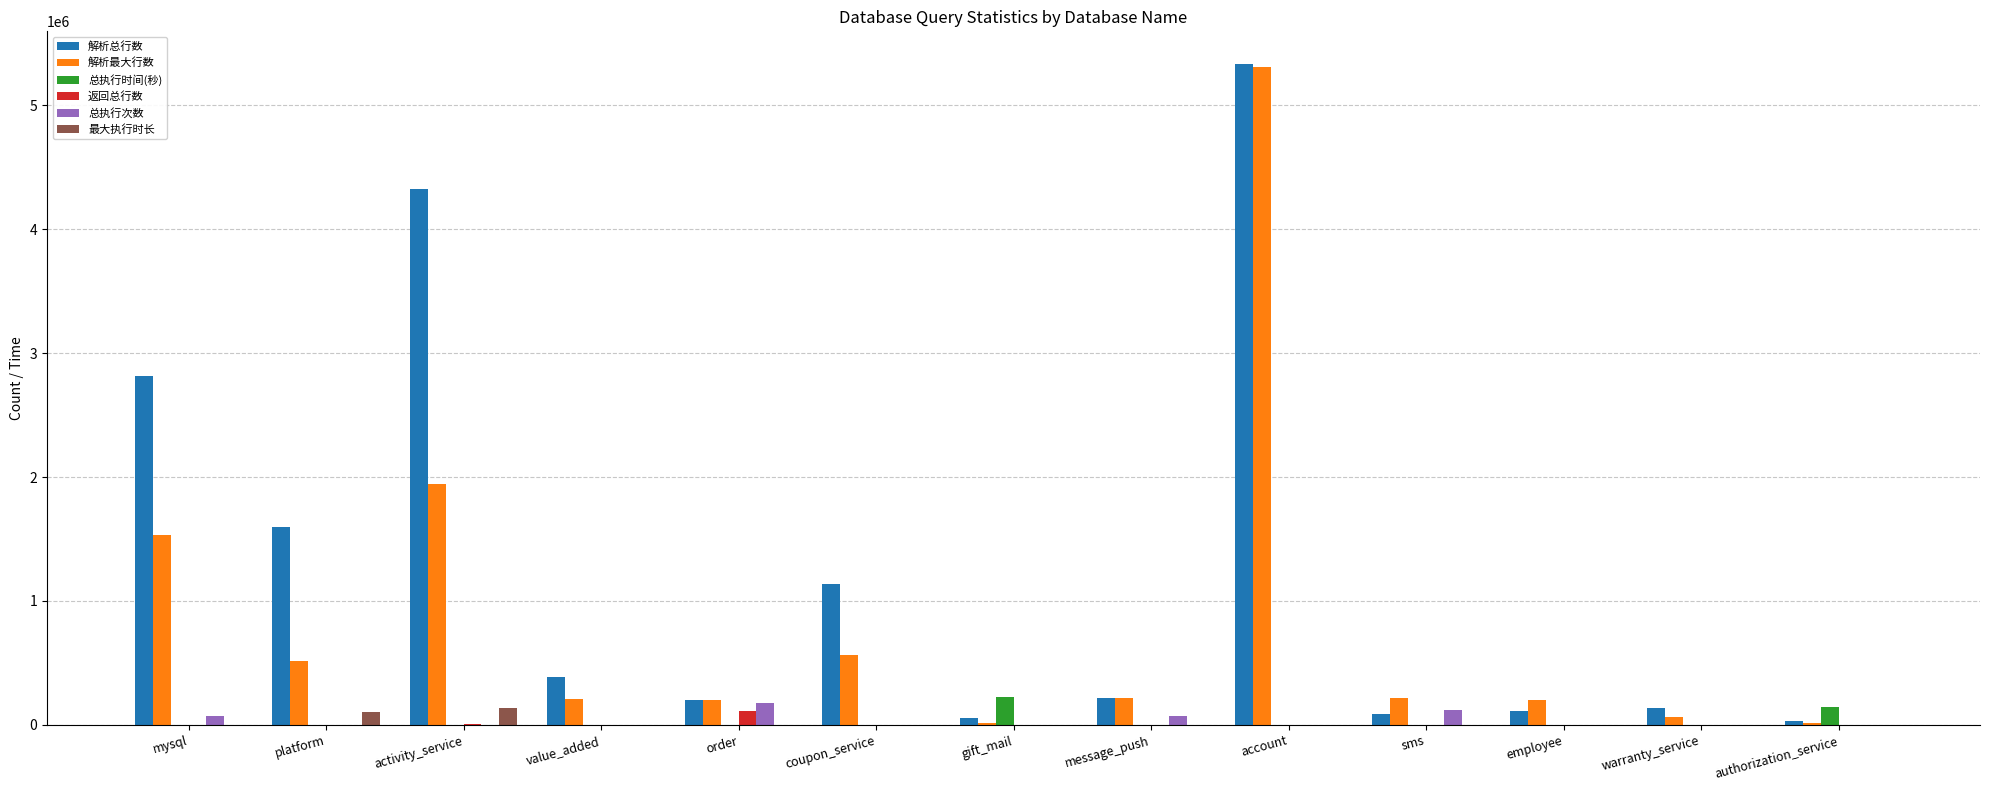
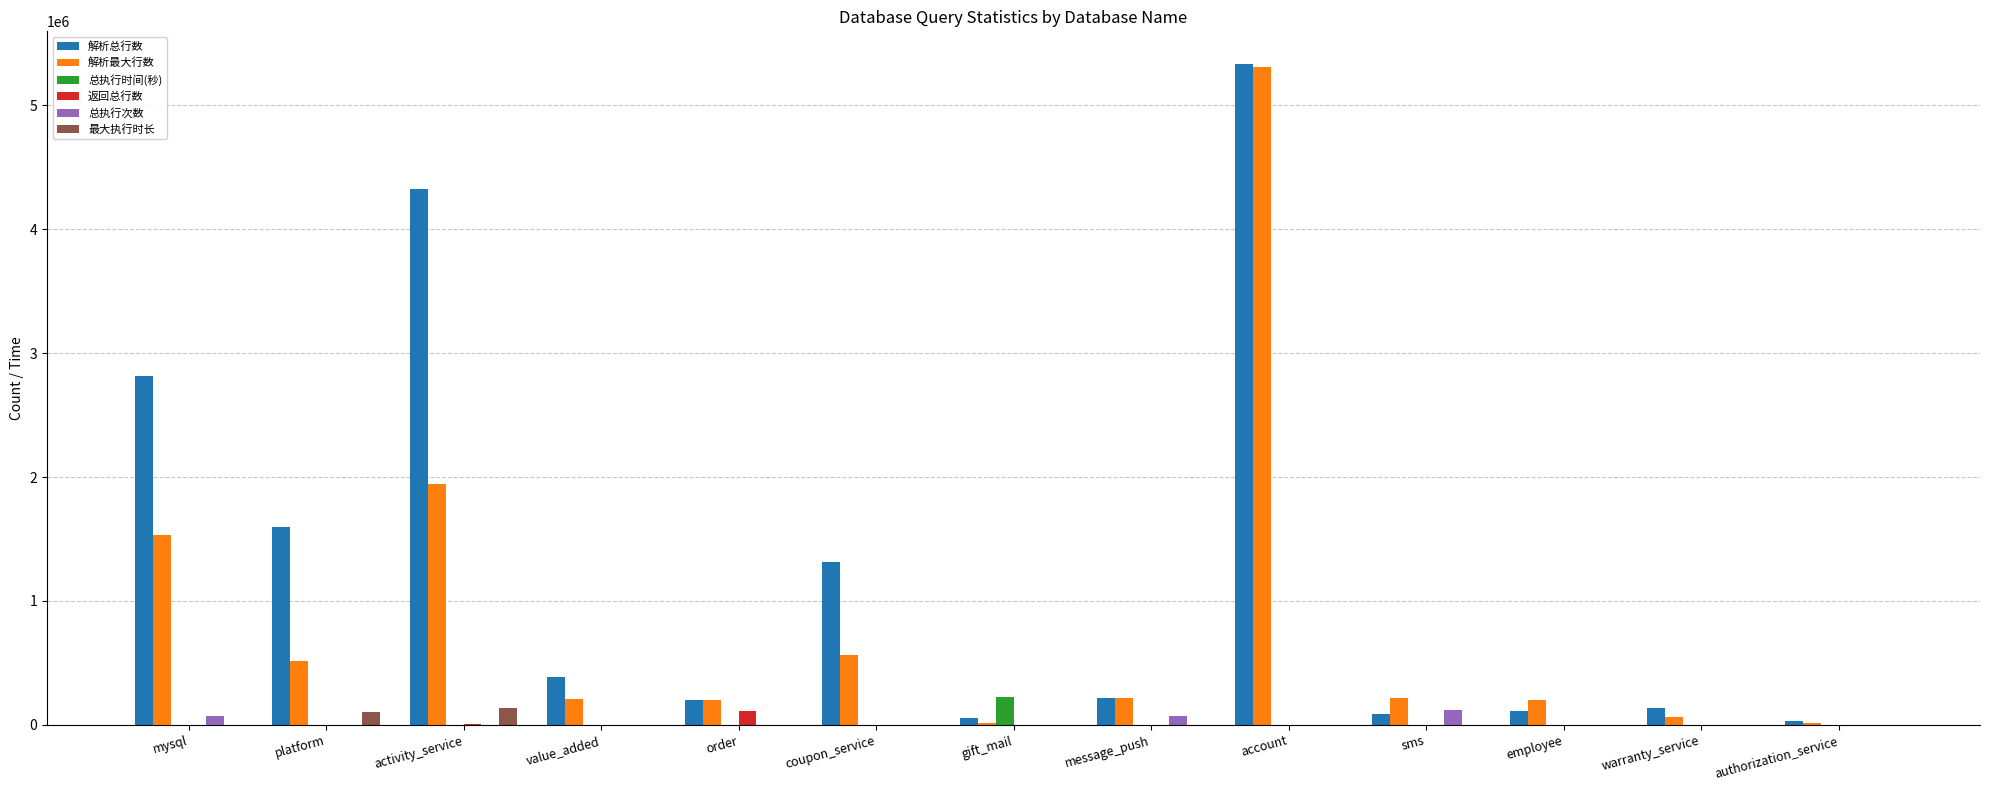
  {
    "解析总行数": {
      "mysql": 2810000,
      "platform": 1600000,
      "activity_service": 4320000,
      "value_added": 380000,
      "order": 200000,
-     "coupon_service": 1130000,
+     "coupon_service": 1310000,
      "gift_mail": 60000,
      "message_push": 220000,
      "account": 5330000,
      "sms": 80000,
      "employee": 110000,
      "warranty_service": 140000,
      "authorization_service": 30000
    },
    "解析最大行数": {
      "mysql": 1540000,
      "platform": 520000,
      "activity_service": 1940000,
      "value_added": 210000,
      "order": 200000,
      "coupon_service": 570000,
      "message_push": 220000,
      "account": 5310000,
      "sms": 210000,
      "employee": 200000,
      "warranty_service": 70000
    },
    "总执行时间(秒)": {
      "gift_mail": 220000,
-     "authorization_service": 140000
+     "authorization_service": 0
    },
    "返回总行数": {
      "mysql": 0,
      "order": 110000,
      "message_push": 0,
      "employee": 0
    },
    "总执行次数": {
      "mysql": 70000,
-     "order": 180000,
+     "order": 0,
      "message_push": 70000,
      "sms": 120000
    },
    "最大执行时长": {
      "platform": 100000,
      "activity_service": 140000
    }
  }
